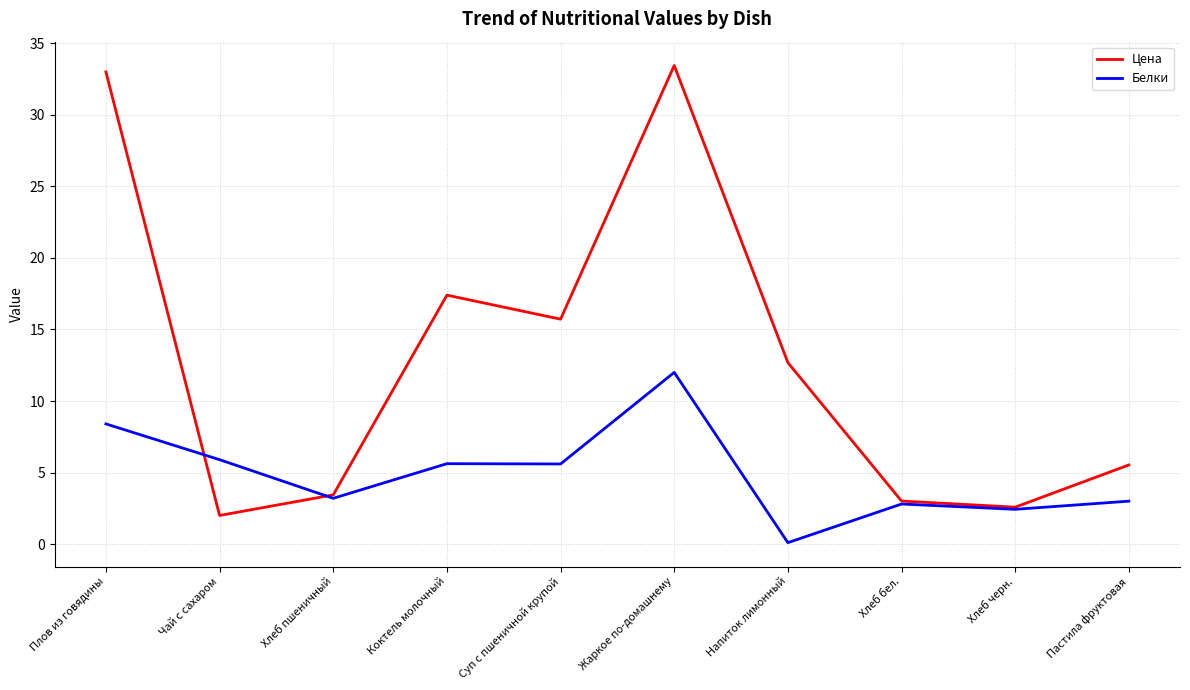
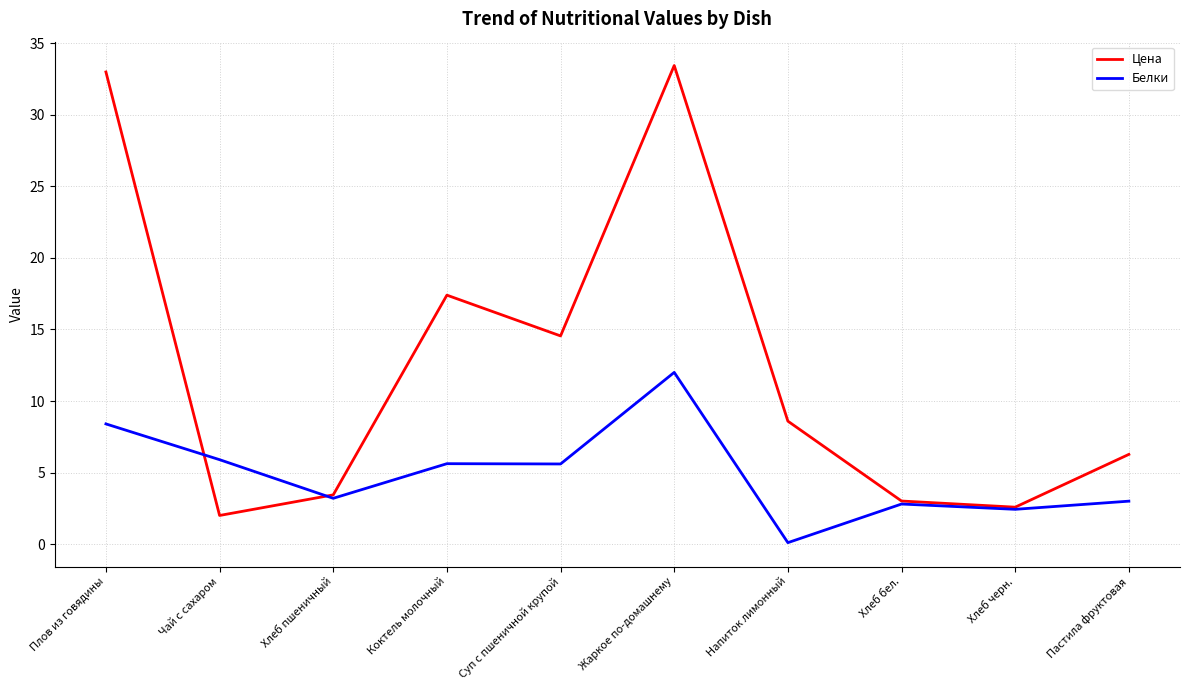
  {
    "Цена": {
      "Плов из говядины": 33.0,
      "Чай с сахаром": 2.0,
      "Хлеб пшеничный": 3.4,
      "Коктель молочный": 17.4,
-     "Суп с пшеничной крупой": 15.7,
+     "Суп с пшеничной крупой": 14.6,
      "Жаркое по-домашнему": 33.5,
-     "Напиток лимонный": 12.7,
+     "Напиток лимонный": 8.6,
      "Хлеб бел.": 3.0,
-     "Пастила фруктовая": 5.5
+     "Пастила фруктовая": 6.3
    },
    "Белки": {
      "Плов из говядины": 8.4,
      "Чай с сахаром": 5.9,
      "Хлеб пшеничный": 3.2,
      "Коктель молочный": 5.6,
      "Суп с пшеничной крупой": 5.6,
      "Жаркое по-домашнему": 12.0,
      "Напиток лимонный": 0.1,
      "Хлеб бел.": 2.8,
      "Пастила фруктовая": 3.0
    }
  }
